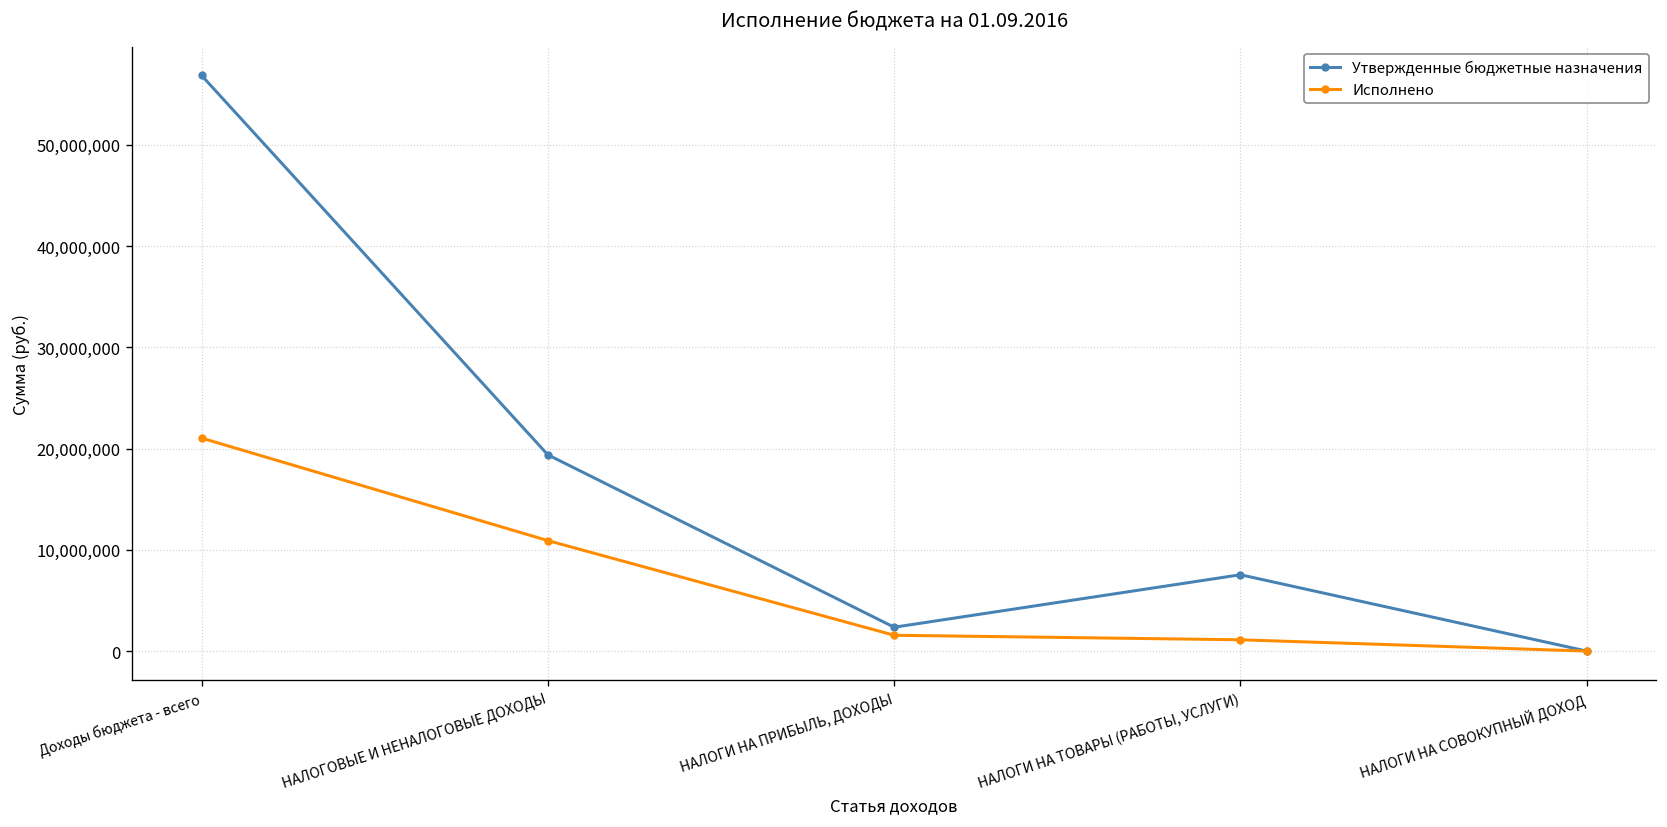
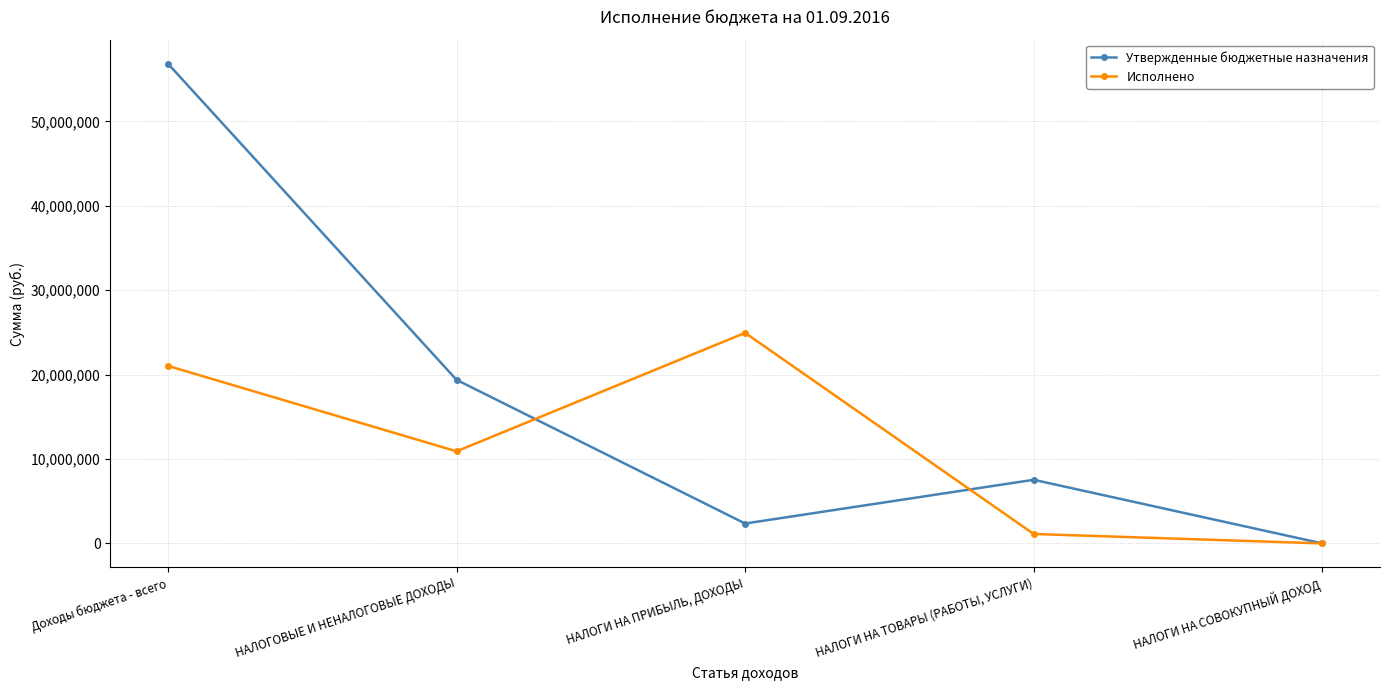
  {
    "Утвержденные бюджетные назначения": {
      "Доходы бюджета - всего": "57,000,000",
      "НАЛОГОВЫЕ И НЕНАЛОГОВЫЕ ДОХОДЫ": "19,000,000",
      "НАЛОГИ НА ПРИБЫЛЬ, ДОХОДЫ": "2,000,000",
      "НАЛОГИ НА ТОВАРЫ (РАБОТЫ, УСЛУГИ)": "8,000,000"
    },
    "Исполнено": {
      "Доходы бюджета - всего": "21,000,000",
      "НАЛОГОВЫЕ И НЕНАЛОГОВЫЕ ДОХОДЫ": "11,000,000",
-     "НАЛОГИ НА ПРИБЫЛЬ, ДОХОДЫ": "2,000,000",
+     "НАЛОГИ НА ПРИБЫЛЬ, ДОХОДЫ": "25,000,000",
      "НАЛОГИ НА ТОВАРЫ (РАБОТЫ, УСЛУГИ)": "1,000,000"
    }
  }
